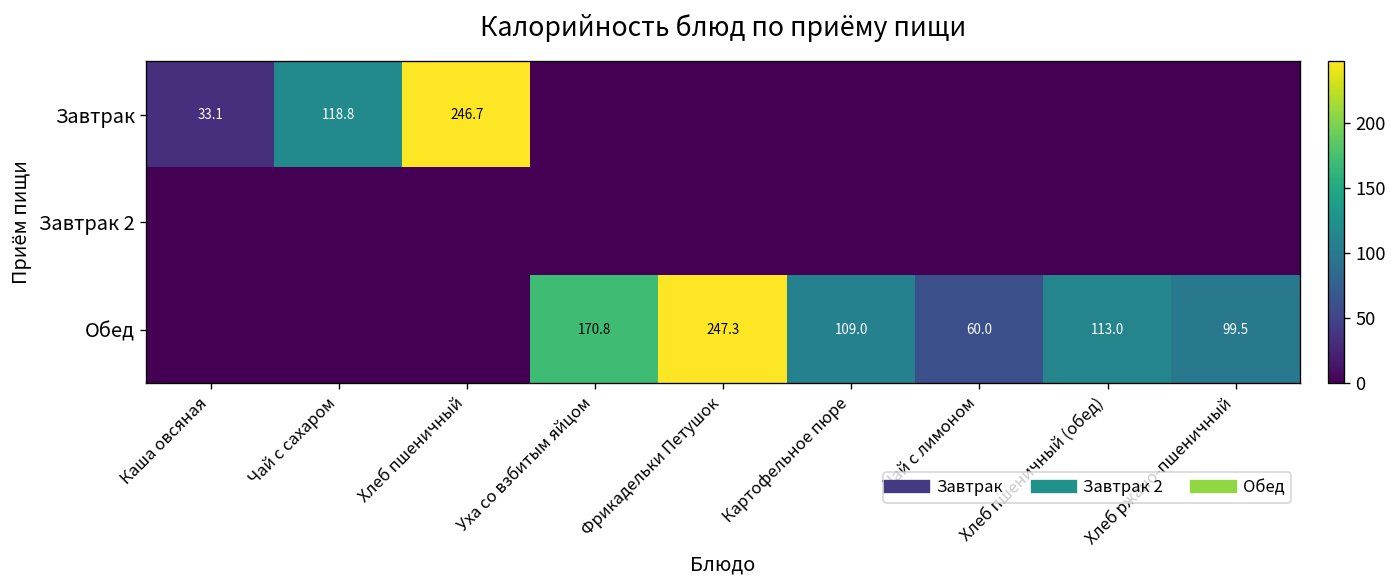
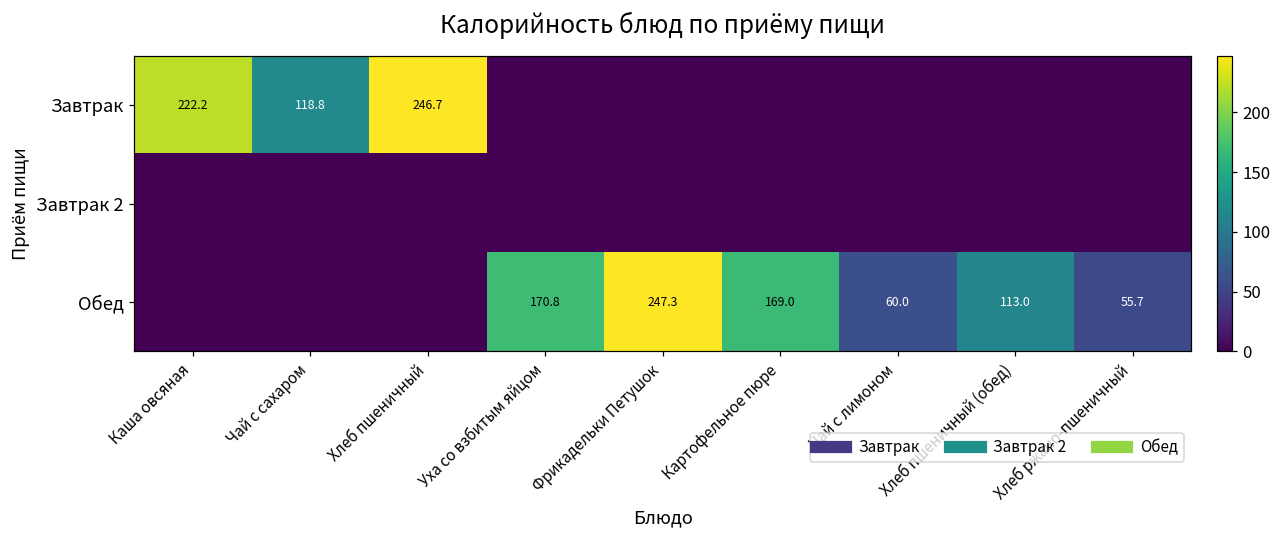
  {
    "Завтрак": {
-     "Каша овсяная": 33.1,
+     "Каша овсяная": 222.2,
      "Чай с сахаром": 118.8,
      "Хлеб пшеничный": 246.7
    },
    "Обед": {
      "Уха со взбитым яйцом": 170.8,
      "Фрикадельки Петушок": 247.3,
-     "Картофельное пюре": 109.0,
+     "Картофельное пюре": 169.0,
      "Чай с лимоном": 60.0,
      "Хлеб пшеничный (обед)": 113.0,
-     "Хлеб ржано-пшеничный": 99.5
+     "Хлеб ржано-пшеничный": 55.7
    }
  }
